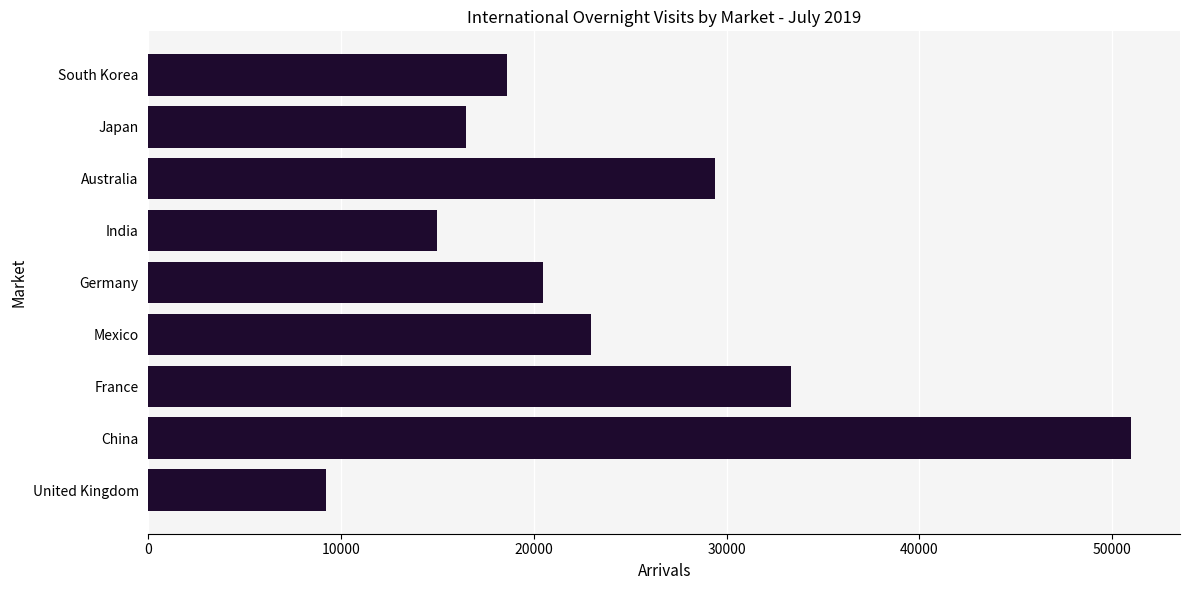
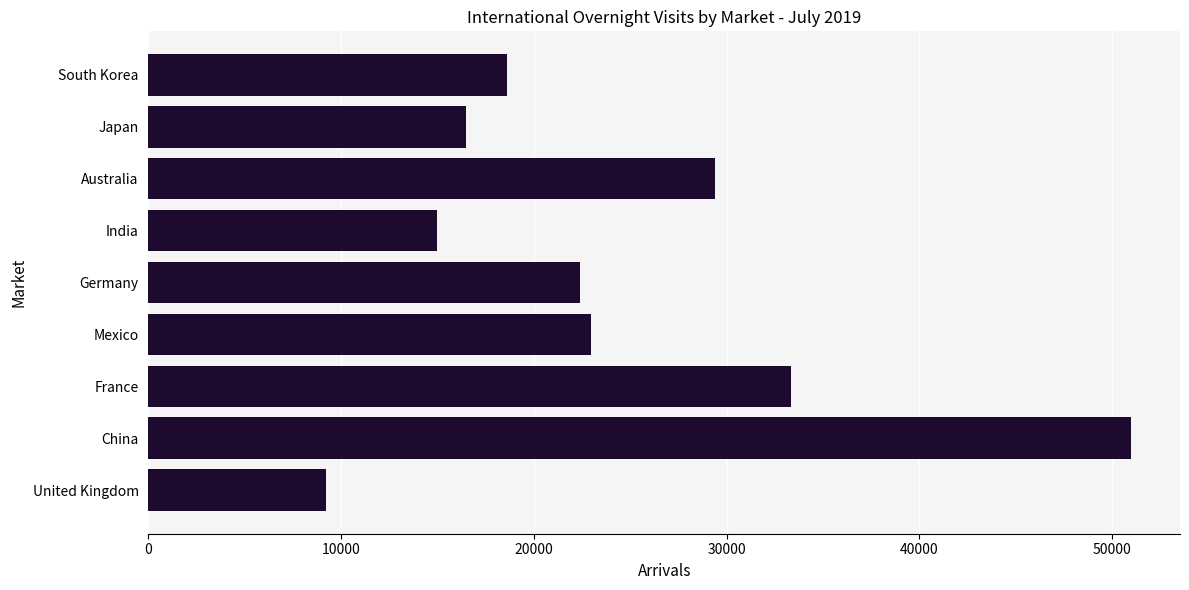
  {
    "South Korea": 18600,
    "Japan": 16500,
    "Australia": 29400,
    "India": 15000,
-   "Germany": 20500,
+   "Germany": 22400,
    "Mexico": 22900,
    "France": 33300,
    "China": 51000,
    "United Kingdom": 9200
  }
